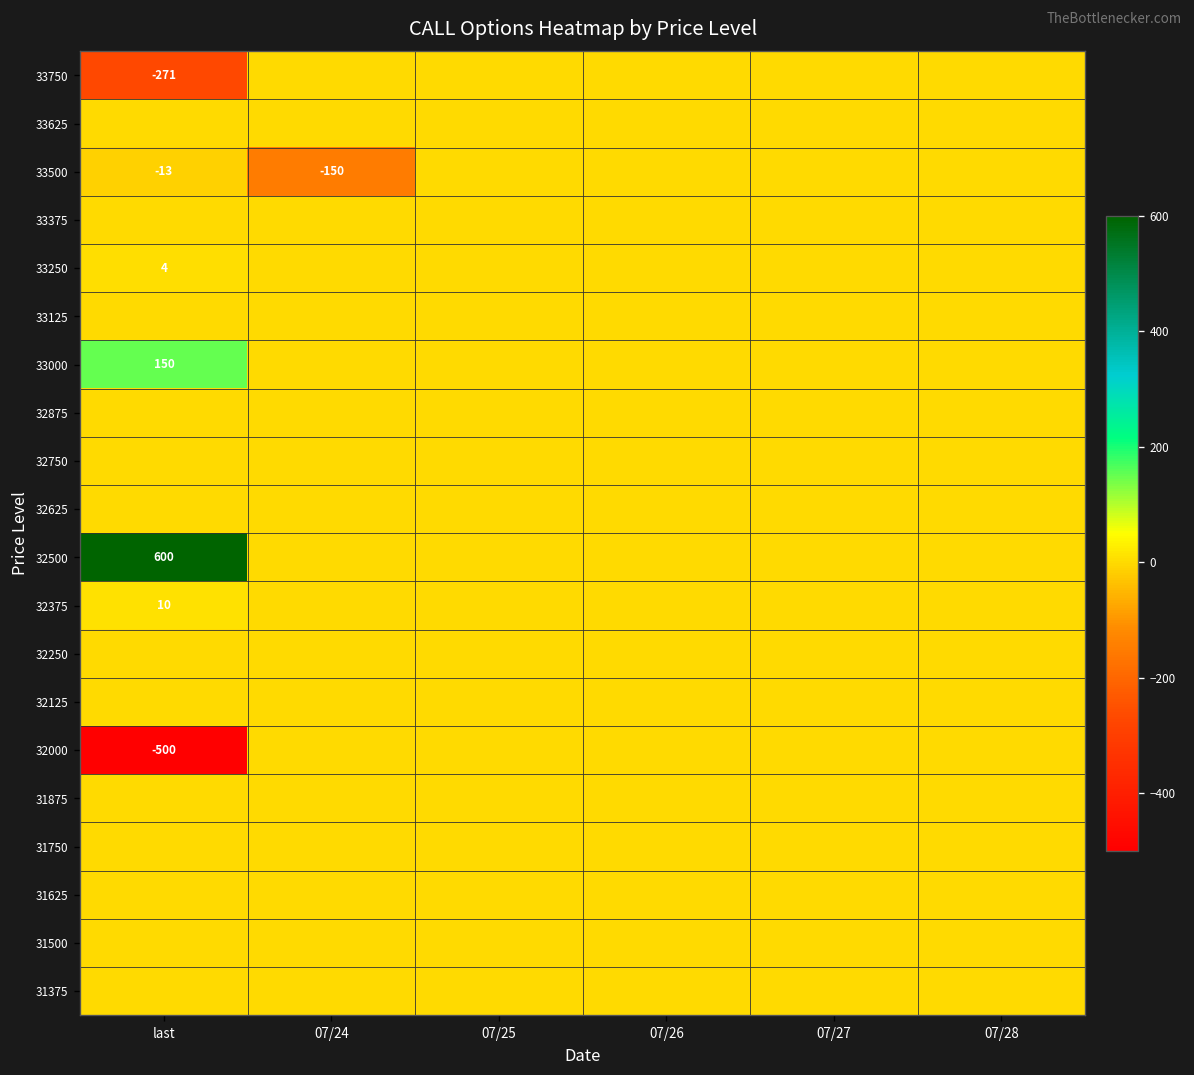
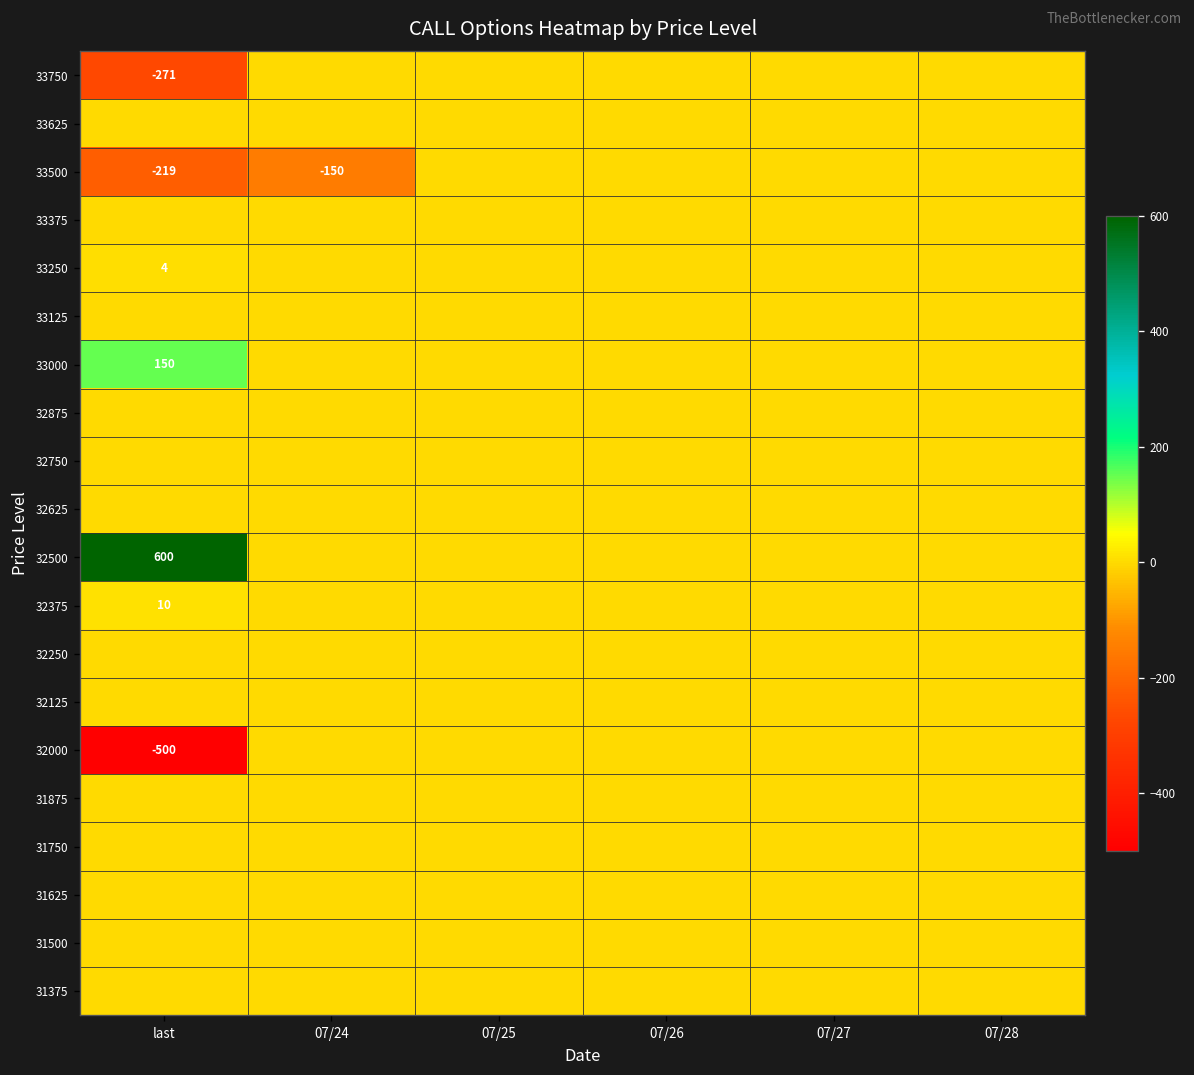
  {
    "33750": {
      "last": -271
    },
    "33500": {
-     "last": -13,
+     "last": -219,
      "07/24": -150
    },
    "33250": {
      "last": 4
    },
    "33000": {
      "last": 150
    },
    "32500": {
      "last": 600
    },
    "32375": {
      "last": 10
    },
    "32000": {
      "last": -500
    }
  }
